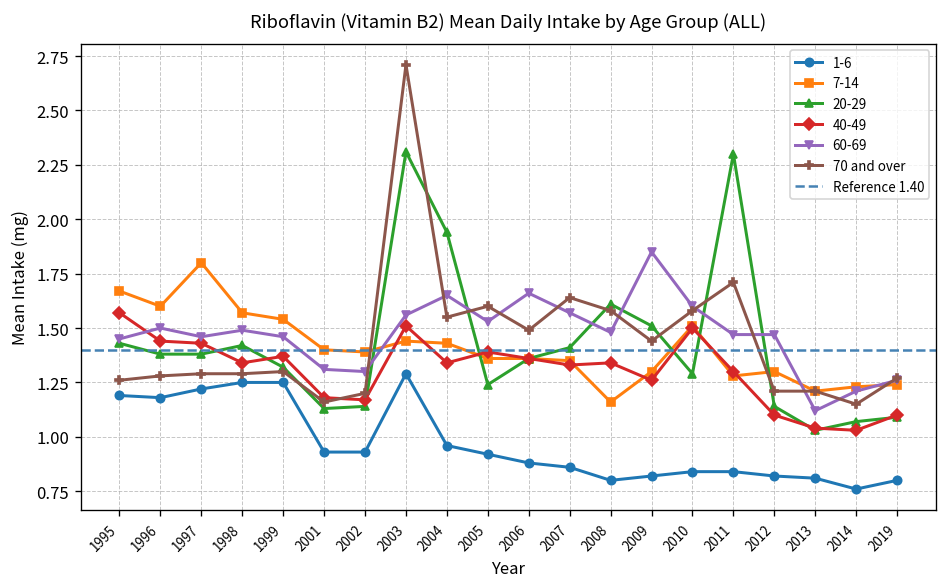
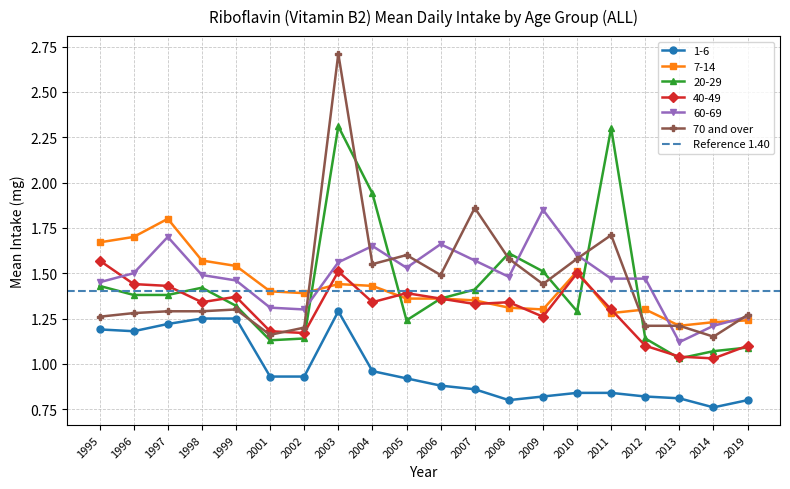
  {
    "1-6": {
      "1995": 1.19,
      "1996": 1.18,
      "1997": 1.22,
      "1998": 1.25,
      "1999": 1.25,
      "2001": 0.93,
      "2002": 0.93,
      "2003": 1.29,
      "2004": 0.96,
      "2005": 0.92,
      "2006": 0.88,
      "2007": 0.86,
      "2008": 0.80,
      "2009": 0.82,
      "2010": 0.84,
      "2011": 0.84,
      "2012": 0.82,
      "2013": 0.81,
      "2014": 0.76,
      "2019": 0.80
    },
    "7-14": {
      "1995": 1.67,
-     "1996": 1.6,
+     "1996": 1.7,
      "1997": 1.80,
      "1998": 1.57,
      "1999": 1.54,
      "2001": 1.40,
      "2002": 1.39,
      "2003": 1.44,
      "2004": 1.43,
      "2005": 1.36,
      "2007": 1.35,
-     "2008": 1.16,
+     "2008": 1.31,
      "2009": 1.30,
      "2011": 1.28,
      "2012": 1.30,
      "2014": 1.23,
      "2019": 1.24
    },
    "20-29": {
      "1995": 1.43,
      "1996": 1.38,
      "1997": 1.38,
      "1998": 1.42,
      "1999": 1.32,
      "2001": 1.13,
      "2002": 1.14,
      "2003": 2.31,
      "2004": 1.94,
      "2005": 1.24,
      "2007": 1.41,
      "2008": 1.61,
      "2009": 1.51,
      "2010": 1.29,
      "2011": 2.30,
      "2012": 1.14,
      "2014": 1.07
    },
    "40-49": {
      "1995": 1.57,
      "1996": 1.44,
      "1997": 1.43,
      "1998": 1.34,
      "1999": 1.37,
      "2001": 1.18,
      "2002": 1.17,
      "2003": 1.51,
      "2004": 1.34,
      "2005": 1.39,
      "2007": 1.33,
      "2008": 1.34,
      "2009": 1.26,
      "2011": 1.30,
      "2012": 1.10,
      "2014": 1.03
    },
    "60-69": {
      "1995": 1.45,
      "1996": 1.50,
-     "1997": 1.46,
+     "1997": 1.70,
      "1998": 1.49,
      "1999": 1.46,
      "2001": 1.31,
      "2002": 1.30,
      "2003": 1.56,
      "2004": 1.65,
      "2005": 1.53,
      "2006": 1.66,
      "2007": 1.57,
      "2008": 1.48,
      "2009": 1.85,
      "2010": 1.60,
      "2011": 1.47,
      "2012": 1.47,
      "2013": 1.12,
      "2014": 1.21
    },
    "70 and over": {
      "1995": 1.26,
      "1996": 1.28,
      "1997": 1.29,
      "1998": 1.29,
      "1999": 1.30,
      "2001": 1.16,
      "2002": 1.20,
      "2003": 2.71,
      "2004": 1.55,
      "2005": 1.60,
      "2006": 1.49,
-     "2007": 1.64,
+     "2007": 1.86,
      "2008": 1.58,
      "2009": 1.44,
      "2010": 1.58,
      "2011": 1.71,
      "2012": 1.21,
      "2014": 1.15
    }
  }
